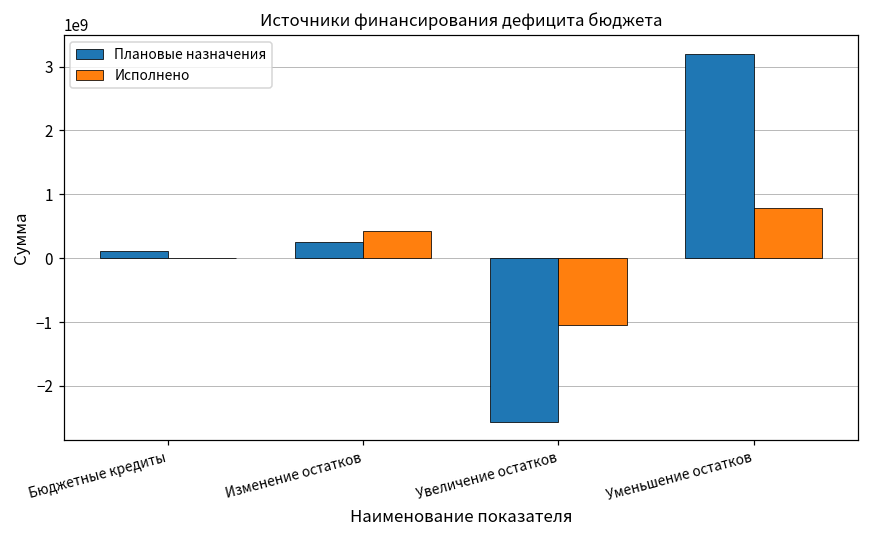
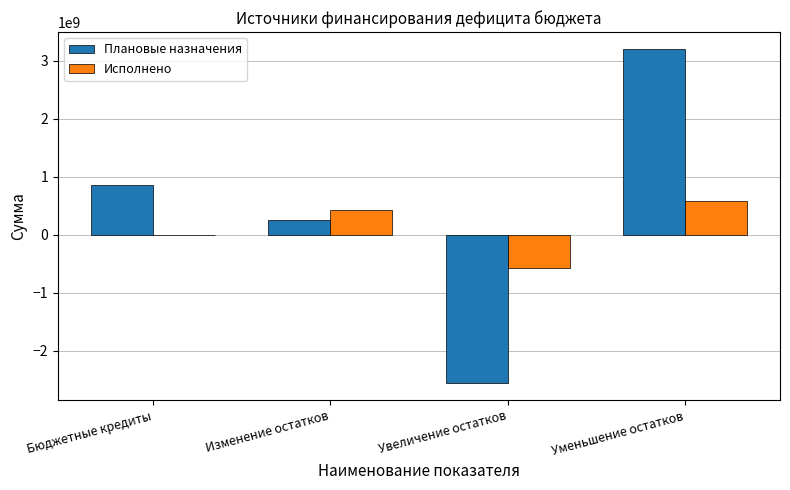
  {
    "Плановые назначения": {
-     "Бюджетные кредиты": 100000000,
+     "Бюджетные кредиты": 900000000,
      "Изменение остатков": 300000000,
      "Увеличение остатков": -2600000000,
      "Уменьшение остатков": 3200000000
    },
    "Исполнено": {
      "Бюджетные кредиты": 0,
      "Изменение остатков": 400000000,
-     "Увеличение остатков": -1100000000,
-     "Уменьшение остатков": 800000000
+     "Увеличение остатков": -600000000,
+     "Уменьшение остатков": 600000000
    }
  }
